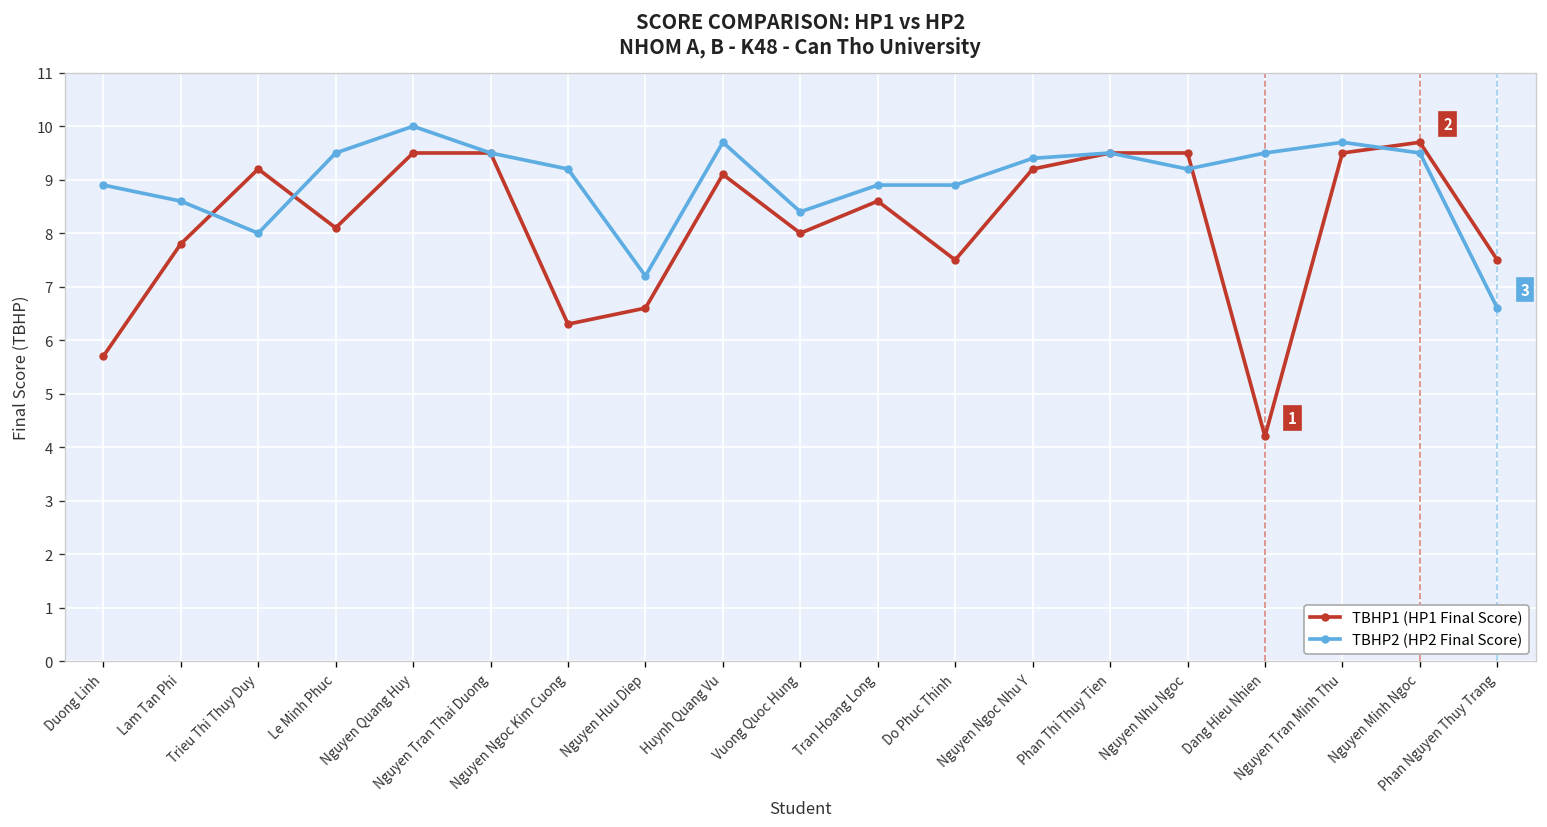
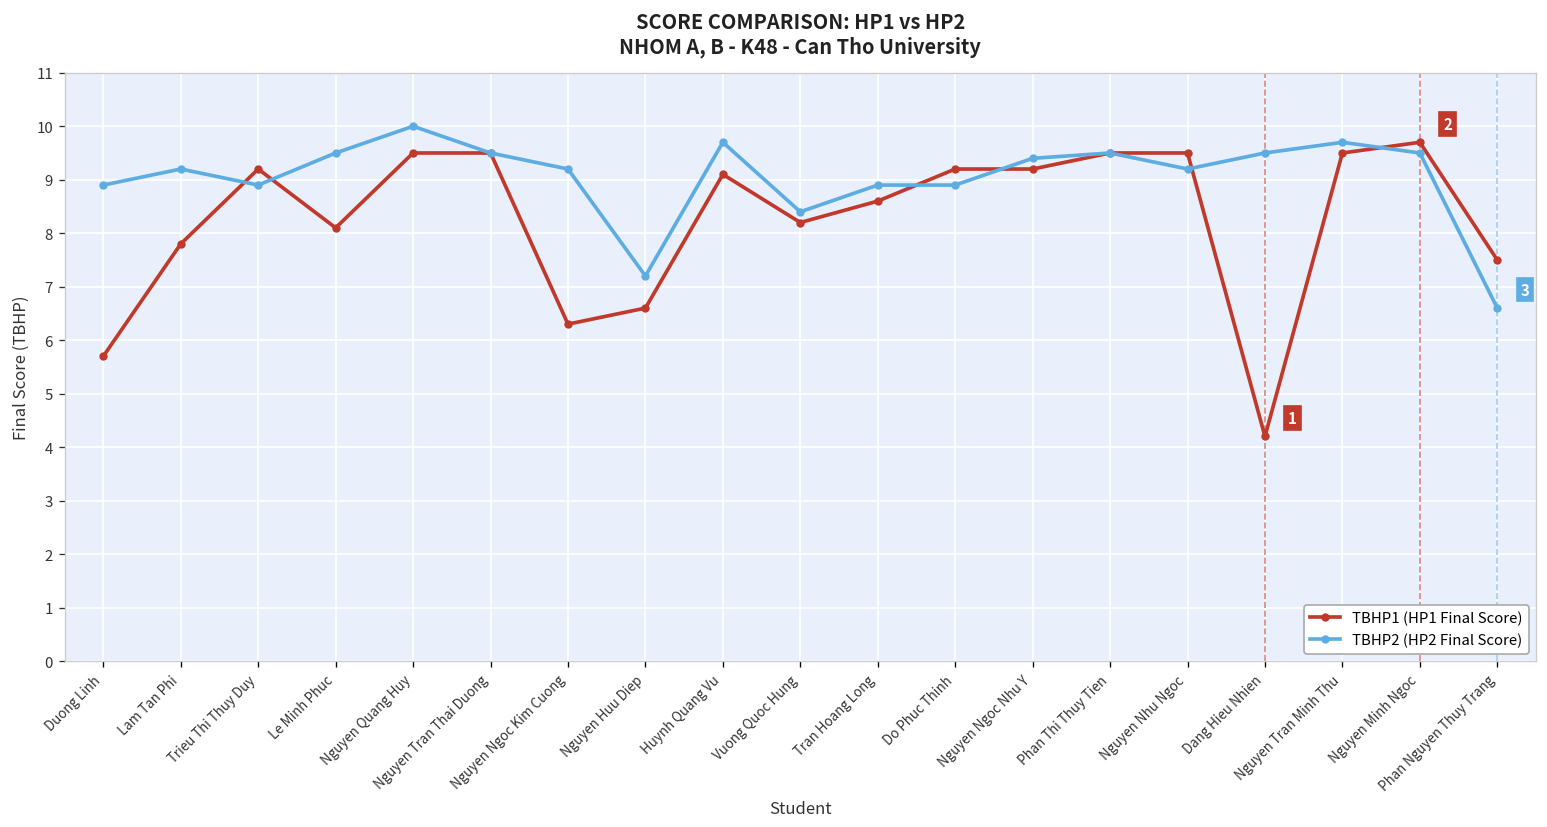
  {
    "TBHP1 (HP1 Final Score)": {
      "Duong Linh": 5.7,
      "Lam Tan Phi": 7.8,
      "Trieu Thi Thuy Duy": 9.2,
      "Le Minh Phuc": 8.1,
      "Nguyen Quang Huy": 9.5,
      "Nguyen Ngoc Kim Cuong": 6.3,
      "Nguyen Huu Diep": 6.6,
      "Huynh Quang Vu": 9.1,
-     "Vuong Quoc Hung": 8.0,
+     "Vuong Quoc Hung": 8.2,
      "Tran Hoang Long": 8.6,
-     "Do Phuc Thinh": 7.5,
+     "Do Phuc Thinh": 9.2,
      "Nguyen Ngoc Nhu Y": 9.2,
      "Nguyen Nhu Ngoc": 9.5,
      "Nguyen Tran Minh Thu": 9.5,
      "Phan Nguyen Thuy Trang": 7.5
    },
    "TBHP2 (HP2 Final Score)": {
      "Duong Linh": 8.9,
-     "Lam Tan Phi": 8.6,
-     "Trieu Thi Thuy Duy": 8.0,
+     "Lam Tan Phi": 9.2,
+     "Trieu Thi Thuy Duy": 8.9,
      "Le Minh Phuc": 9.5,
      "Nguyen Quang Huy": 10.0,
      "Nguyen Ngoc Kim Cuong": 9.2,
      "Nguyen Huu Diep": 7.2,
      "Huynh Quang Vu": 9.7,
      "Vuong Quoc Hung": 8.4,
      "Tran Hoang Long": 8.9,
      "Do Phuc Thinh": 8.9,
      "Nguyen Ngoc Nhu Y": 9.4,
      "Nguyen Nhu Ngoc": 9.2,
      "Dang Hieu Nhien": 9.5,
      "Nguyen Tran Minh Thu": 9.7,
      "Nguyen Minh Ngoc": 9.5
    }
  }
